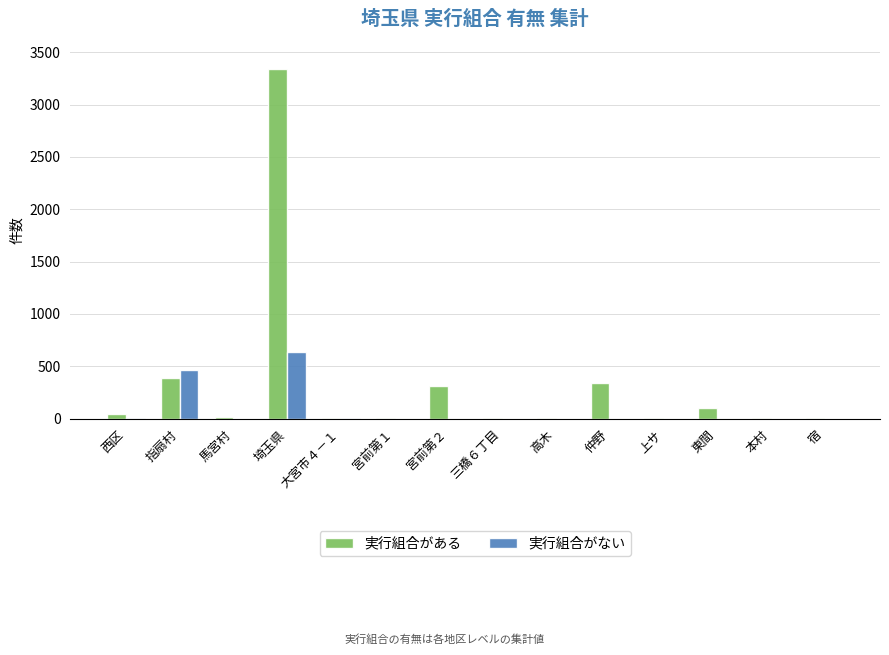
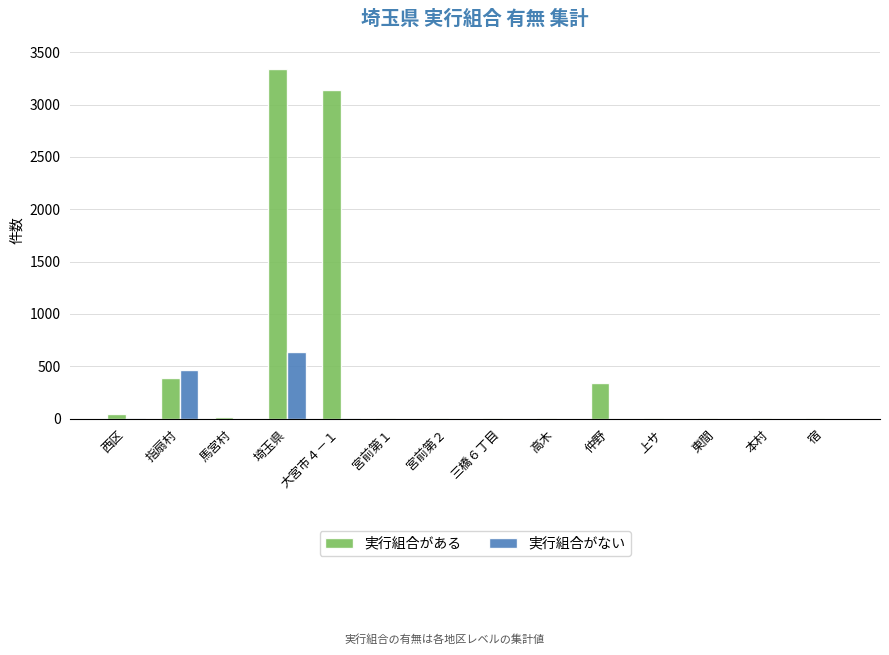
  {
    "実行組合がある": {
      "西区": 40,
      "指扇村": 390,
      "埼玉県": 3340,
-     "大宮市４－１": 0,
-     "宮前第２": 310,
+     "大宮市４－１": 3140,
+     "宮前第２": 0,
      "仲野": 340,
-     "東間": 100
+     "東間": 0
    },
    "実行組合がない": {
      "指扇村": 460,
      "馬宮村": 0,
      "埼玉県": 630,
      "宮前第１": 0,
      "宮前第２": 0,
      "三橋６丁目": 0,
      "高木": 0,
      "仲野": 0,
      "上サ": 0,
      "東間": 0,
      "本村": 0,
      "宿": 0
    }
  }
